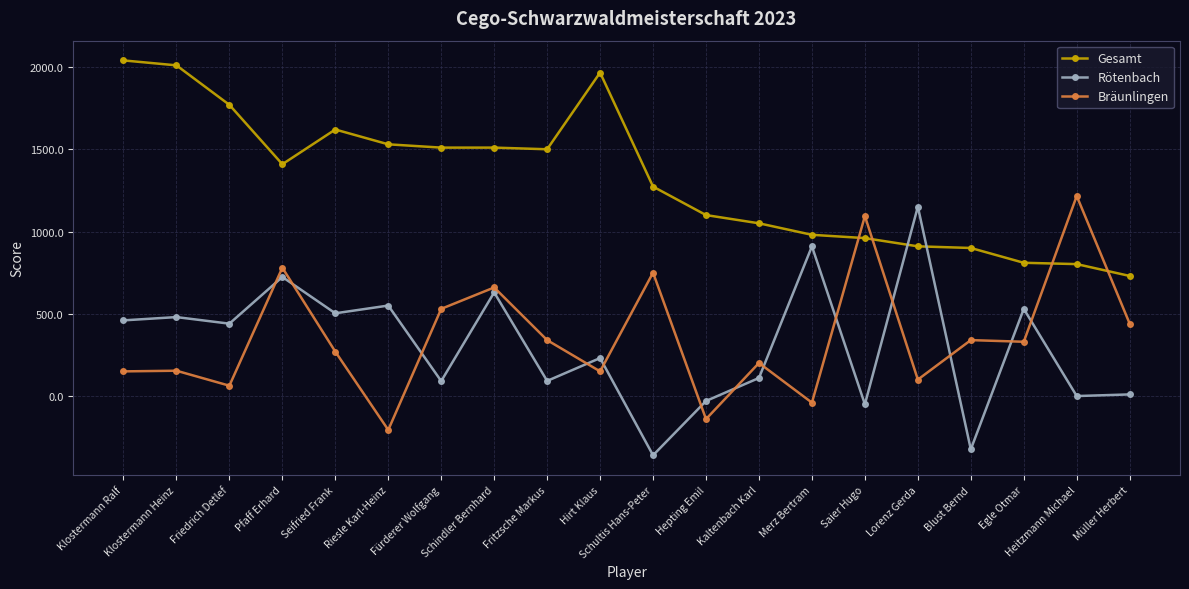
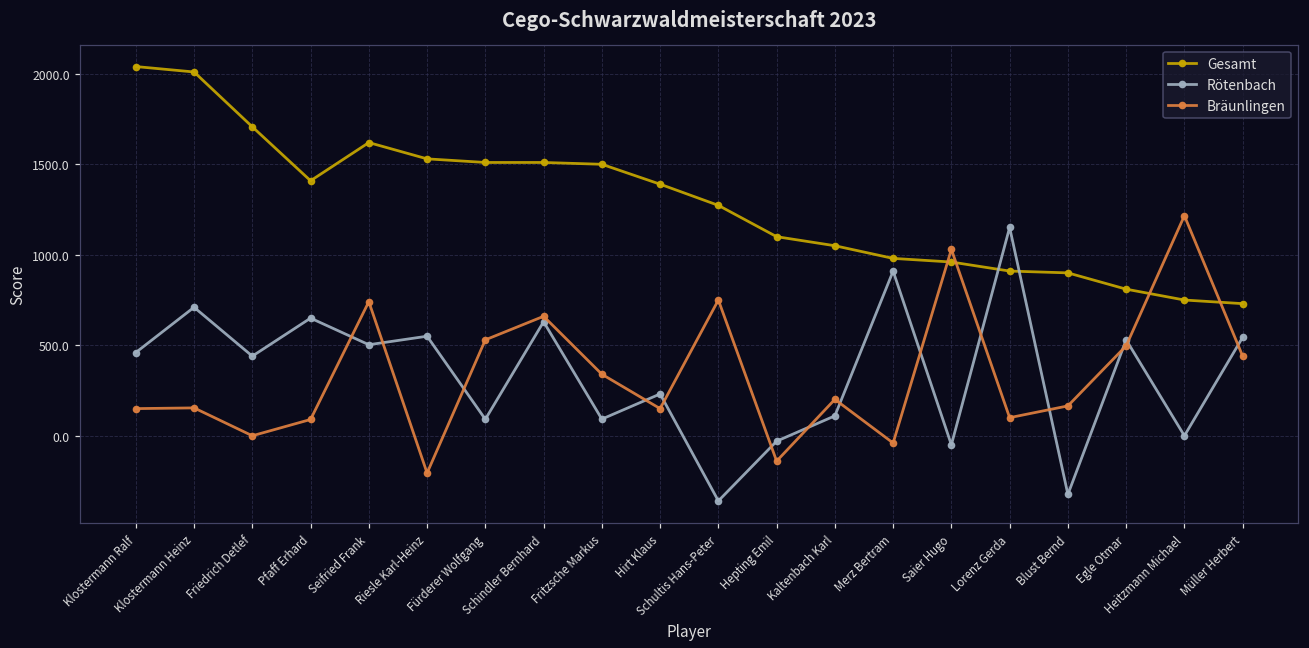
  {
    "Gesamt": {
      "Klostermann Ralf": 2040,
      "Klostermann Heinz": 2010,
-     "Friedrich Detlef": 1770,
+     "Friedrich Detlef": 1710,
      "Pfaff Erhard": 1410,
      "Seifried Frank": 1620,
      "Riesle Karl-Heinz": 1530,
      "Fürderer Wolfgang": 1510,
      "Schindler Bernhard": 1510,
      "Fritzsche Markus": 1500,
-     "Hirt Klaus": 1970,
+     "Hirt Klaus": 1390,
      "Schultis Hans-Peter": 1270,
      "Hepting Emil": 1100,
      "Kaltenbach Karl": 1050,
      "Merz Bertram": 980,
      "Saier Hugo": 960,
      "Lorenz Gerda": 910,
      "Blust Bernd": 900,
      "Egle Otmar": 810,
-     "Heitzmann Michael": 800,
+     "Heitzmann Michael": 750,
      "Müller Herbert": 730
    },
    "Rötenbach": {
      "Klostermann Ralf": 460,
-     "Klostermann Heinz": 480,
+     "Klostermann Heinz": 710,
      "Friedrich Detlef": 440,
-     "Pfaff Erhard": 720,
+     "Pfaff Erhard": 650,
      "Seifried Frank": 500,
      "Riesle Karl-Heinz": 550,
      "Fürderer Wolfgang": 90,
      "Schindler Bernhard": 630,
      "Fritzsche Markus": 90,
      "Hirt Klaus": 230,
      "Schultis Hans-Peter": -360,
      "Hepting Emil": -30,
      "Kaltenbach Karl": 110,
      "Merz Bertram": 910,
      "Saier Hugo": -50,
      "Lorenz Gerda": 1150,
      "Blust Bernd": -320,
      "Egle Otmar": 530,
      "Heitzmann Michael": 0,
-     "Müller Herbert": 10
+     "Müller Herbert": 540
    },
    "Bräunlingen": {
      "Klostermann Ralf": 150,
      "Klostermann Heinz": 150,
-     "Friedrich Detlef": 60,
-     "Pfaff Erhard": 780,
-     "Seifried Frank": 270,
+     "Friedrich Detlef": 0,
+     "Pfaff Erhard": 90,
+     "Seifried Frank": 740,
      "Riesle Karl-Heinz": -210,
      "Fürderer Wolfgang": 530,
      "Schindler Bernhard": 660,
      "Fritzsche Markus": 340,
      "Hirt Klaus": 150,
      "Schultis Hans-Peter": 750,
      "Hepting Emil": -140,
      "Kaltenbach Karl": 200,
      "Merz Bertram": -40,
-     "Saier Hugo": 1090,
+     "Saier Hugo": 1030,
      "Lorenz Gerda": 100,
-     "Blust Bernd": 340,
-     "Egle Otmar": 330,
+     "Blust Bernd": 170,
+     "Egle Otmar": 500,
      "Heitzmann Michael": 1220,
      "Müller Herbert": 440
    }
  }
